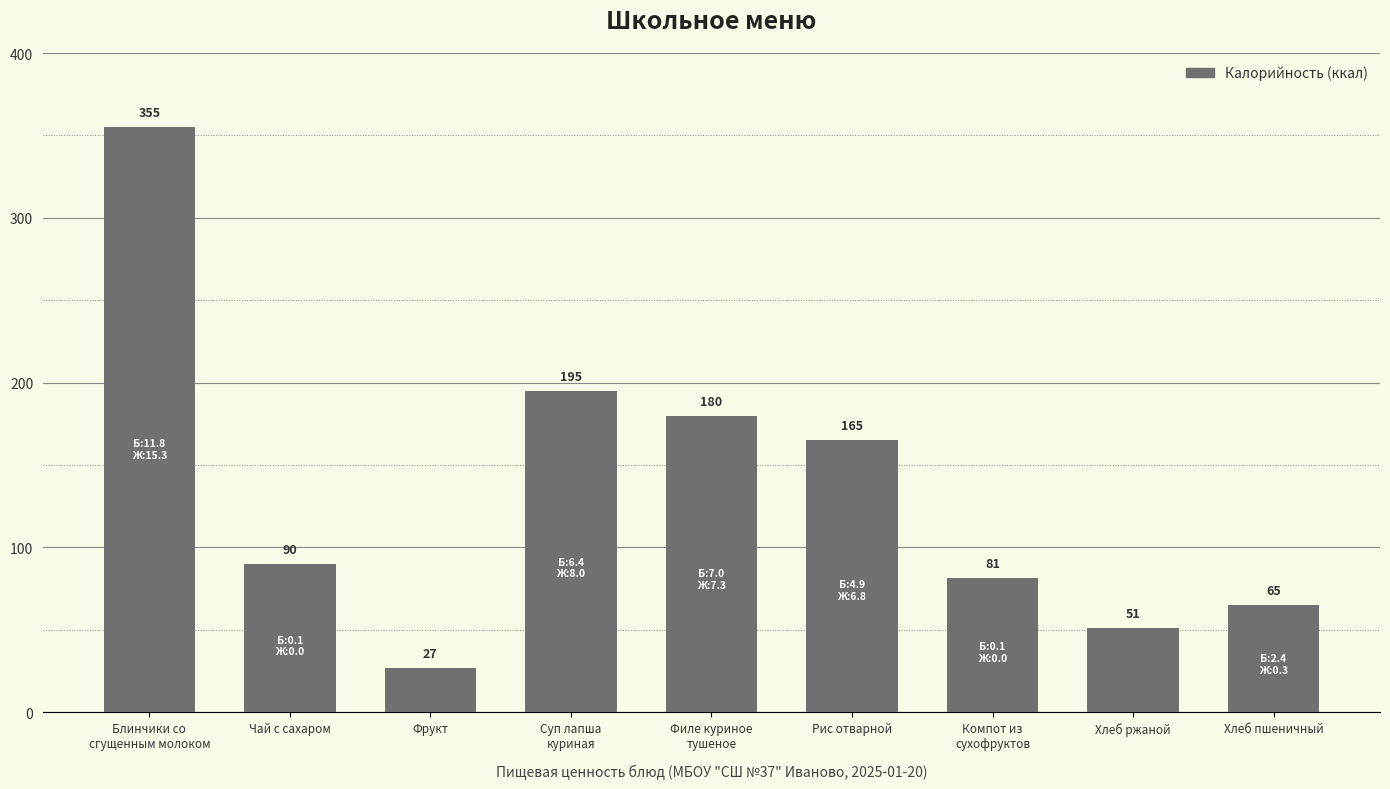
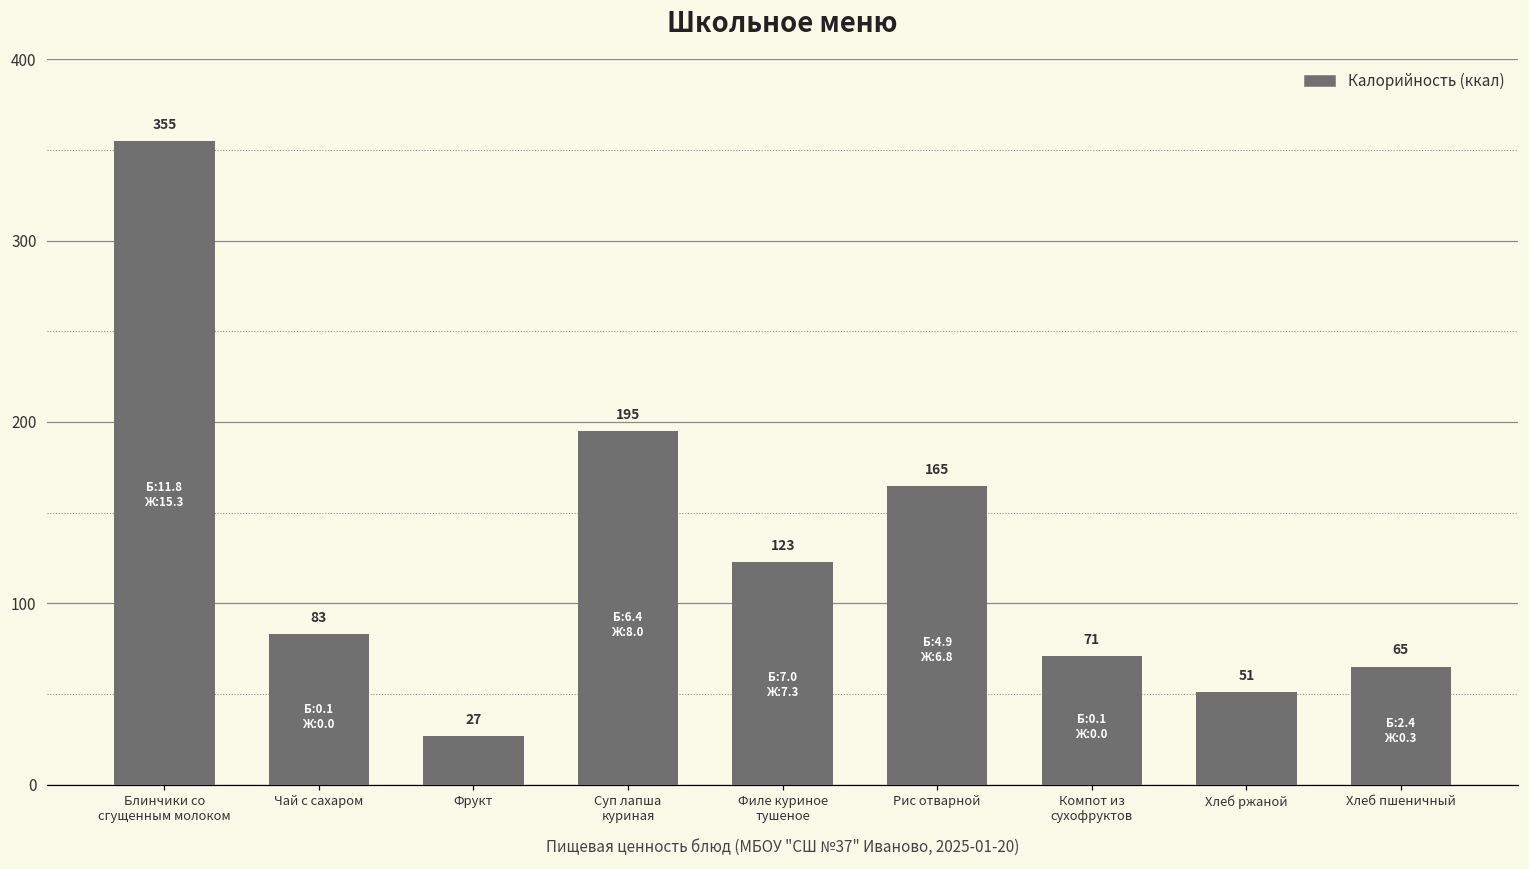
  {
    "Блинчики со сгущенным молоком": 355,
-   "Чай с сахаром": 90,
+   "Чай с сахаром": 83,
    "Фрукт": 27,
    "Суп лапша куриная": 195,
-   "Филе куриное тушеное": 180,
+   "Филе куриное тушеное": 123,
    "Рис отварной": 165,
-   "Компот из сухофруктов": 81,
+   "Компот из сухофруктов": 71,
    "Хлеб ржаной": 51,
    "Хлеб пшеничный": 65
  }
